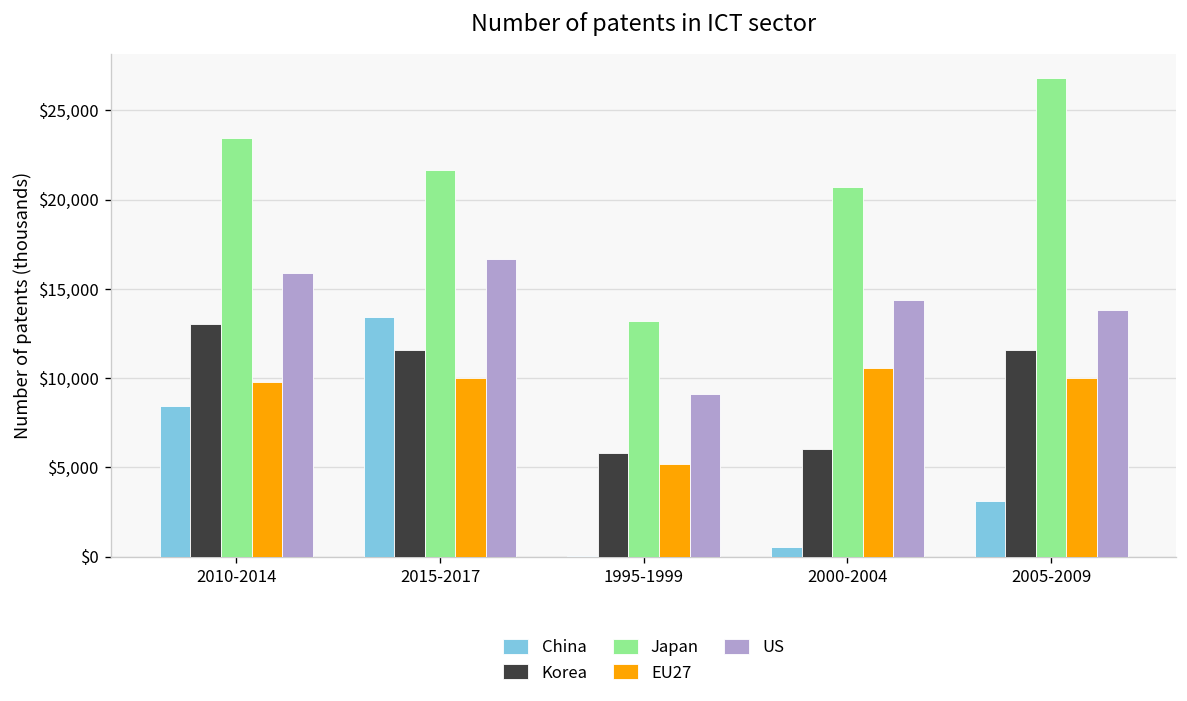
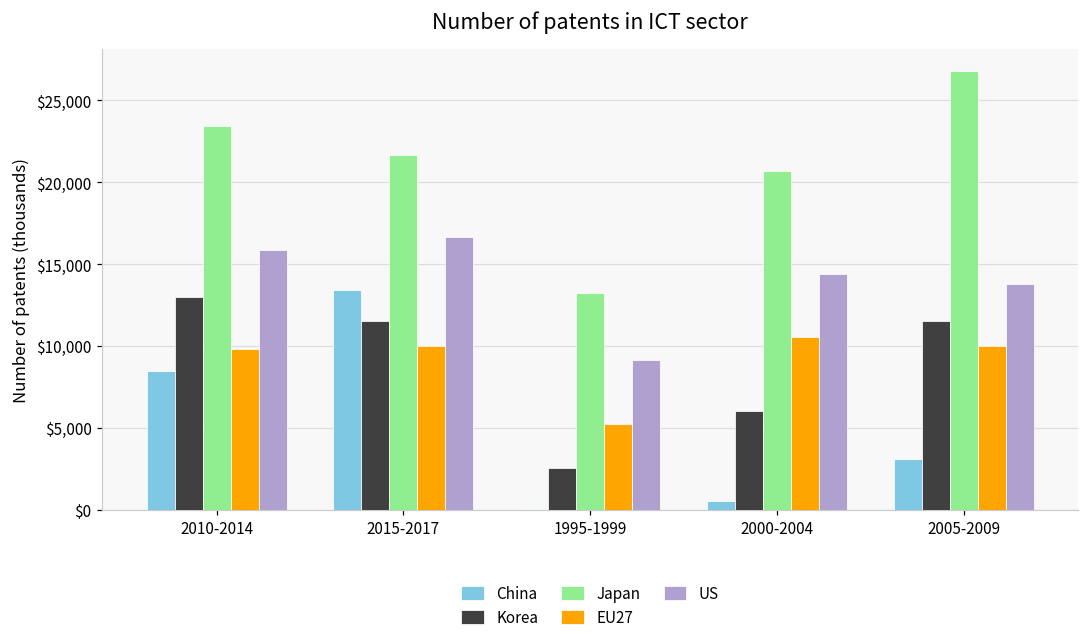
  {
    "China": {
      "2010-2014": "$8,500",
      "2015-2017": "$13,400",
      "2000-2004": "$500",
      "2005-2009": "$3,100"
    },
    "Korea": {
      "2010-2014": "$13,000",
      "2015-2017": "$11,600",
-     "1995-1999": "$5,800",
+     "1995-1999": "$2,600",
      "2000-2004": "$6,000",
      "2005-2009": "$11,600"
    },
    "Japan": {
      "2010-2014": "$23,400",
      "2015-2017": "$21,700",
      "1995-1999": "$13,200",
      "2000-2004": "$20,700",
      "2005-2009": "$26,800"
    },
    "EU27": {
      "2010-2014": "$9,800",
      "2015-2017": "$10,000",
      "1995-1999": "$5,200",
      "2000-2004": "$10,600",
      "2005-2009": "$10,000"
    },
    "US": {
      "2010-2014": "$15,900",
      "2015-2017": "$16,600",
      "1995-1999": "$9,100",
      "2000-2004": "$14,400",
      "2005-2009": "$13,800"
    }
  }
